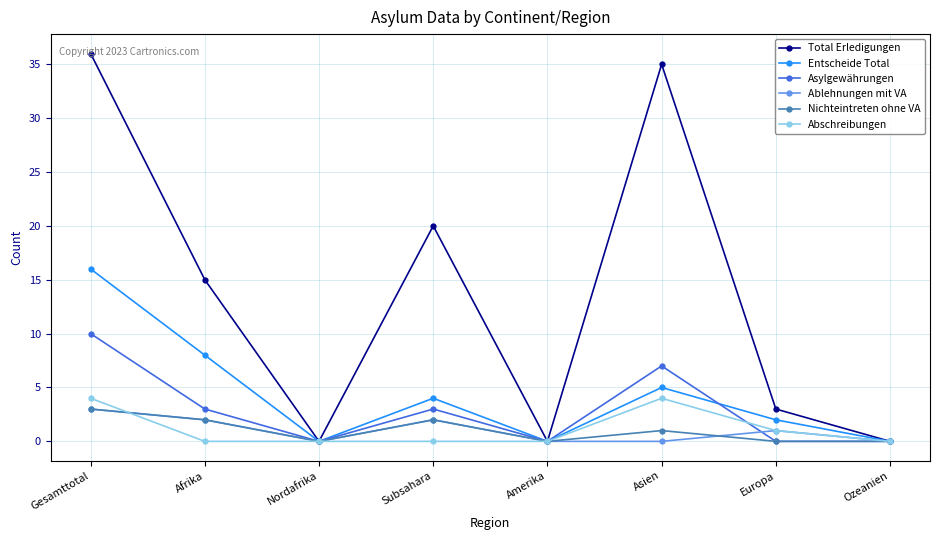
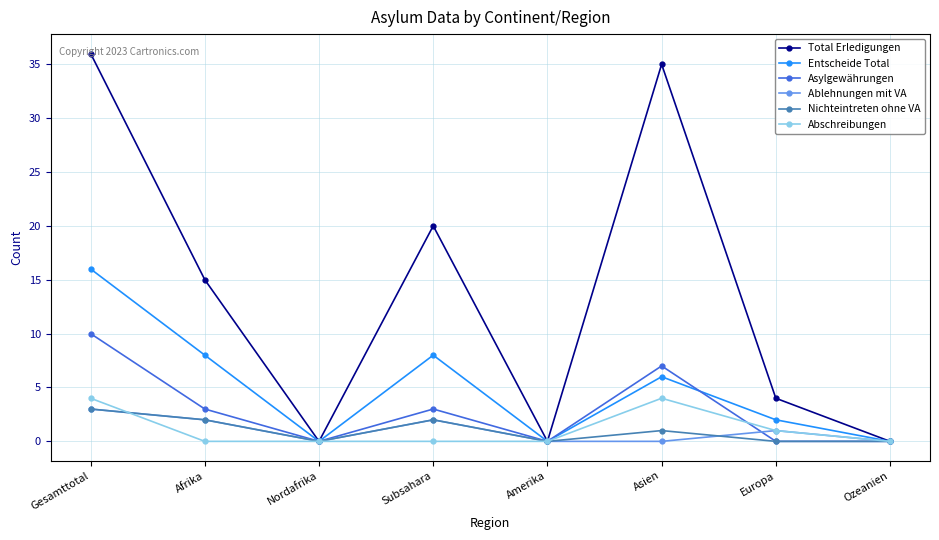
  {
    "Total Erledigungen": {
      "Afrika": 15,
      "Subsahara": 20,
      "Asien": 35,
-     "Europa": 3
+     "Europa": 4
    },
    "Entscheide Total": {
      "Gesamttotal": 16,
      "Afrika": 8,
-     "Subsahara": 4,
-     "Asien": 5,
+     "Subsahara": 8,
+     "Asien": 6,
      "Europa": 2
    },
    "Abschreibungen": {
      "Gesamttotal": 4,
      "Afrika": 0,
      "Subsahara": 0,
      "Asien": 4
    }
  }
